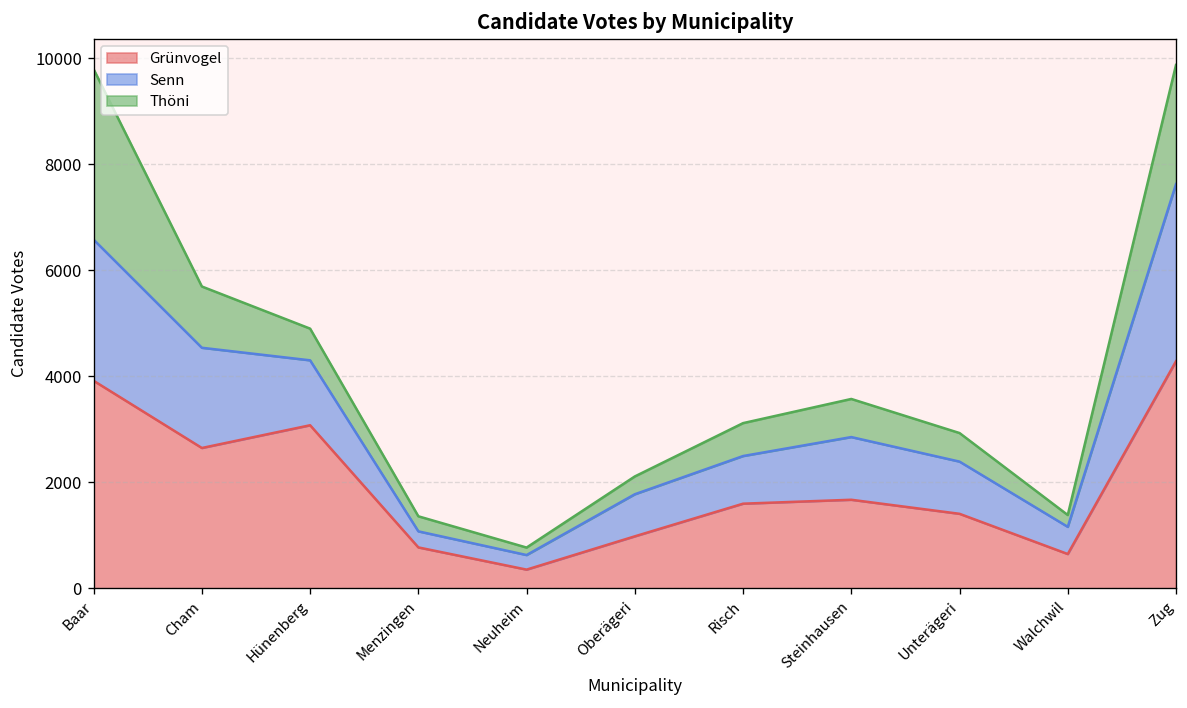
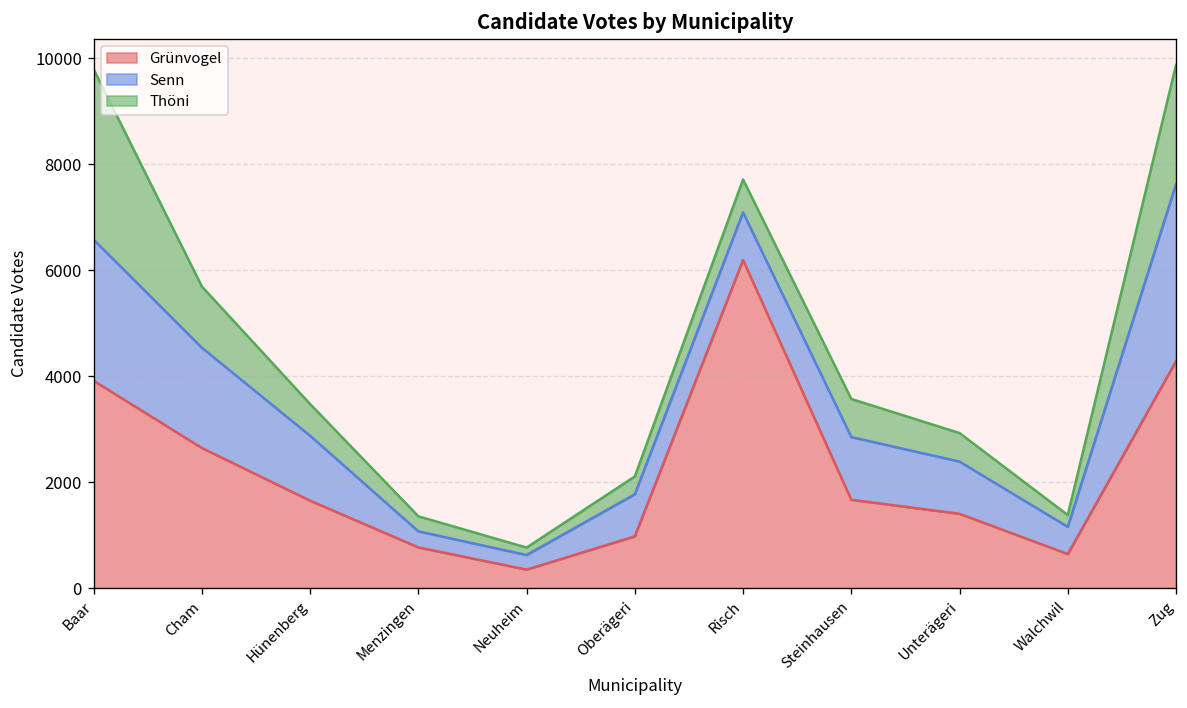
  {
    "Grünvogel": {
      "Baar": 3900,
      "Cham": 2600,
-     "Hünenberg": 3100,
+     "Hünenberg": 1700,
      "Menzingen": 800,
      "Neuheim": 400,
      "Oberägeri": 1000,
-     "Risch": 1600,
+     "Risch": 6200,
      "Steinhausen": 1700,
      "Unterägeri": 1400,
      "Walchwil": 600,
      "Zug": 4300
    },
    "Senn": {
      "Baar": 2700,
      "Cham": 1900,
      "Hünenberg": 1200,
      "Menzingen": 300,
      "Neuheim": 300,
      "Oberägeri": 800,
      "Risch": 900,
      "Steinhausen": 1200,
      "Unterägeri": 1000,
      "Walchwil": 500,
      "Zug": 3300
    },
    "Thöni": {
      "Baar": 3200,
      "Cham": 1200,
      "Hünenberg": 600,
      "Menzingen": 300,
      "Neuheim": 100,
      "Oberägeri": 300,
      "Risch": 600,
      "Steinhausen": 700,
      "Unterägeri": 500,
      "Walchwil": 200,
      "Zug": 2200
    }
  }
